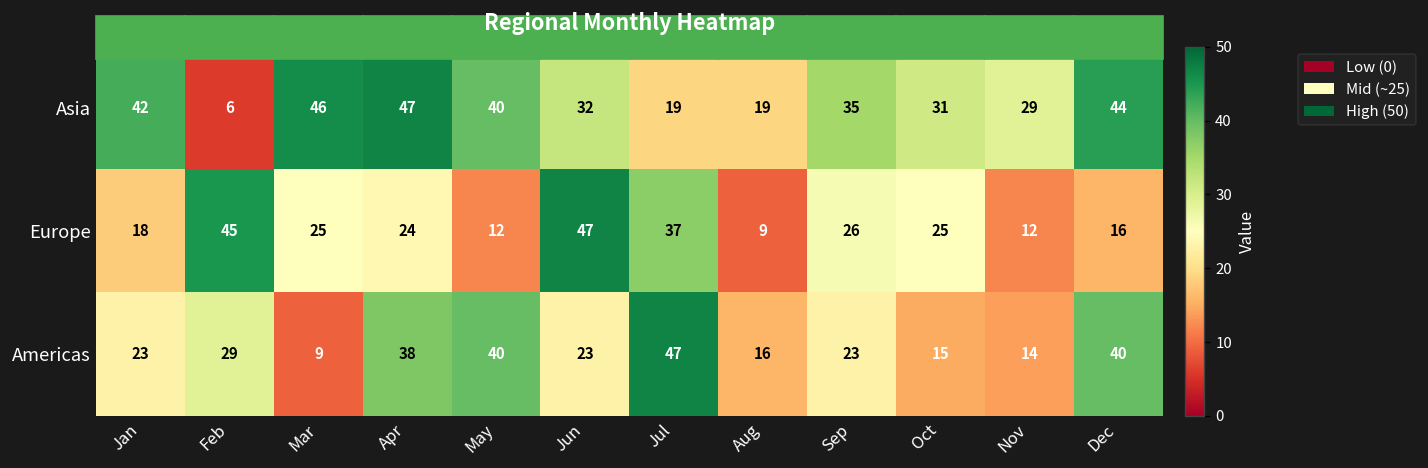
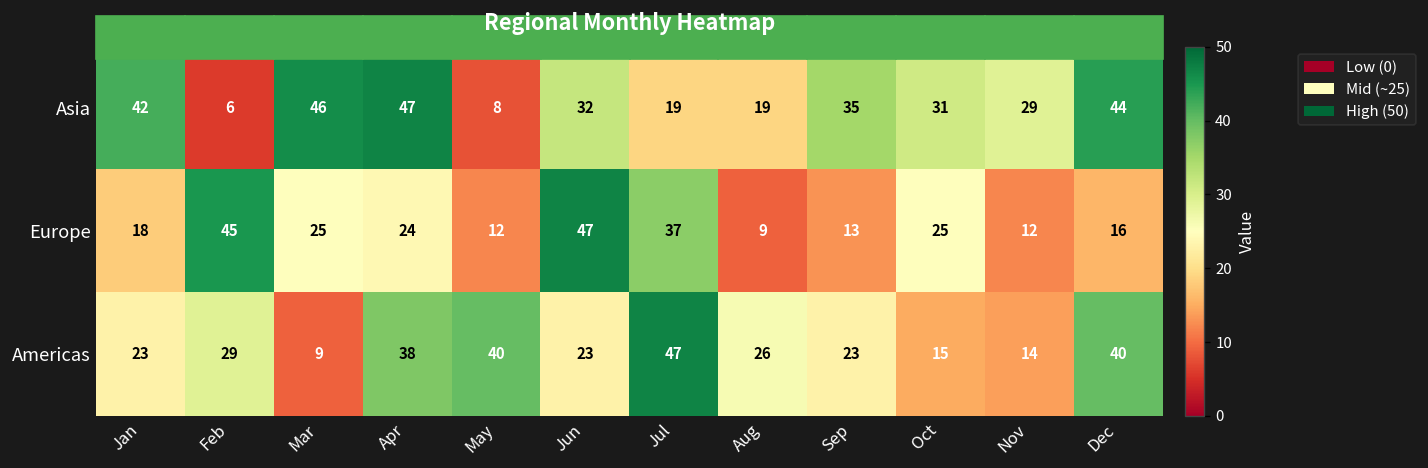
  {
    "Asia": {
      "Jan": 42,
      "Feb": 6,
      "Mar": 46,
      "Apr": 47,
-     "May": 40,
+     "May": 8,
      "Jun": 32,
      "Jul": 19,
      "Aug": 19,
      "Sep": 35,
      "Oct": 31,
      "Nov": 29,
      "Dec": 44
    },
    "Europe": {
      "Jan": 18,
      "Feb": 45,
      "Mar": 25,
      "Apr": 24,
      "May": 12,
      "Jun": 47,
      "Jul": 37,
      "Aug": 9,
-     "Sep": 26,
+     "Sep": 13,
      "Oct": 25,
      "Nov": 12,
      "Dec": 16
    },
    "Americas": {
      "Jan": 23,
      "Feb": 29,
      "Mar": 9,
      "Apr": 38,
      "May": 40,
      "Jun": 23,
      "Jul": 47,
-     "Aug": 16,
+     "Aug": 26,
      "Sep": 23,
      "Oct": 15,
      "Nov": 14,
      "Dec": 40
    }
  }
